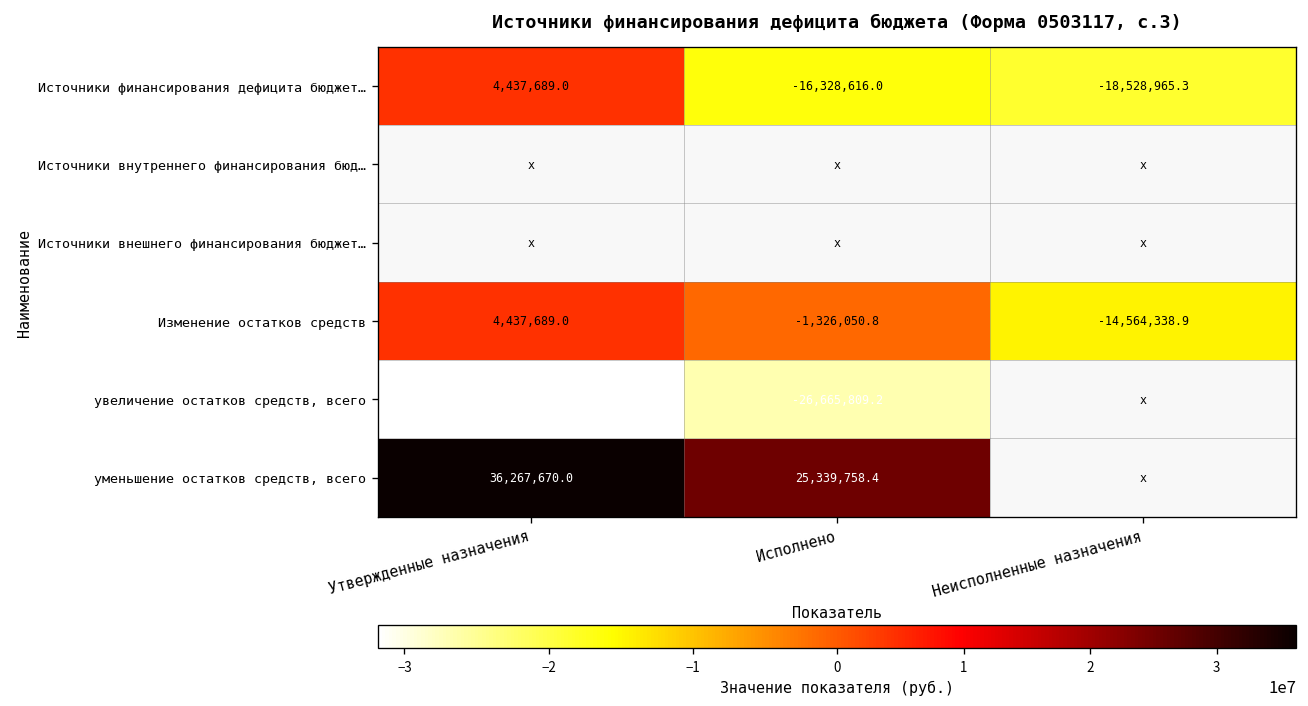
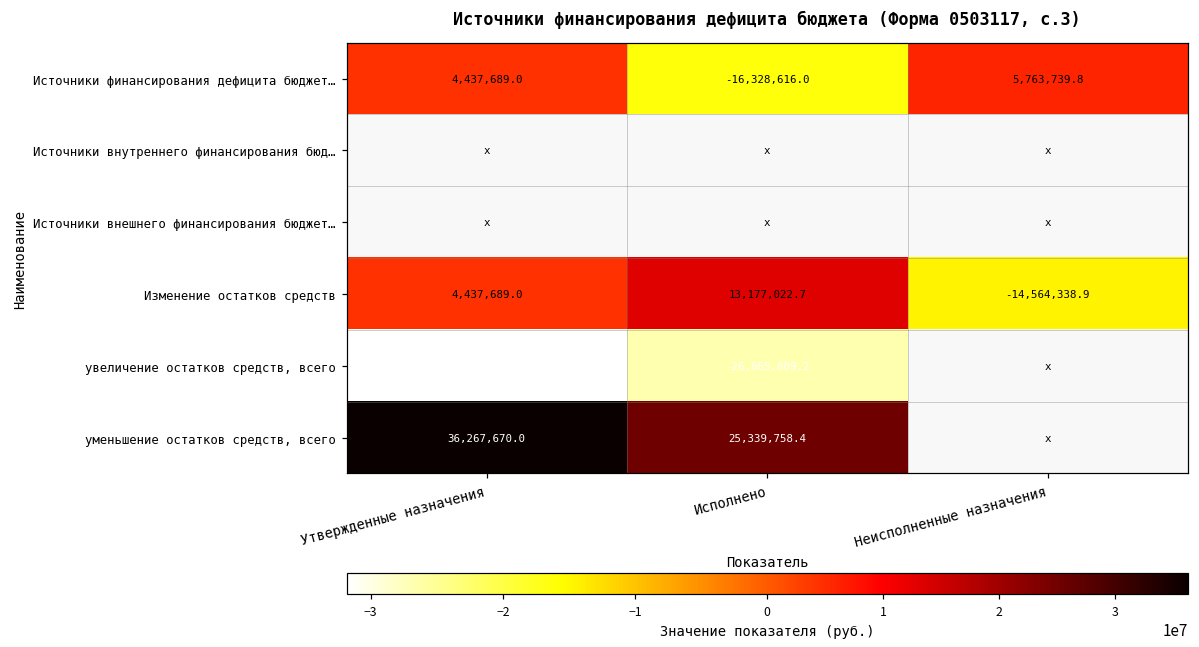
  {
    "Источники финансирования дефицита бюджет…": {
      "Утвержденные назначения": "4,437,689.0",
      "Исполнено": "-16,328,616.0",
-     "Неисполненные назначения": "-18,528,965.3"
+     "Неисполненные назначения": "5,763,739.8"
    },
    "Изменение остатков средств": {
      "Утвержденные назначения": "4,437,689.0",
-     "Исполнено": "-1,326,050.8",
+     "Исполнено": "13,177,022.7",
      "Неисполненные назначения": "-14,564,338.9"
    },
    "увеличение остатков средств, всего": {
      "Исполнено": "-26,665,809.2"
    },
    "уменьшение остатков средств, всего": {
      "Утвержденные назначения": "36,267,670.0",
      "Исполнено": "25,339,758.4"
    }
  }
